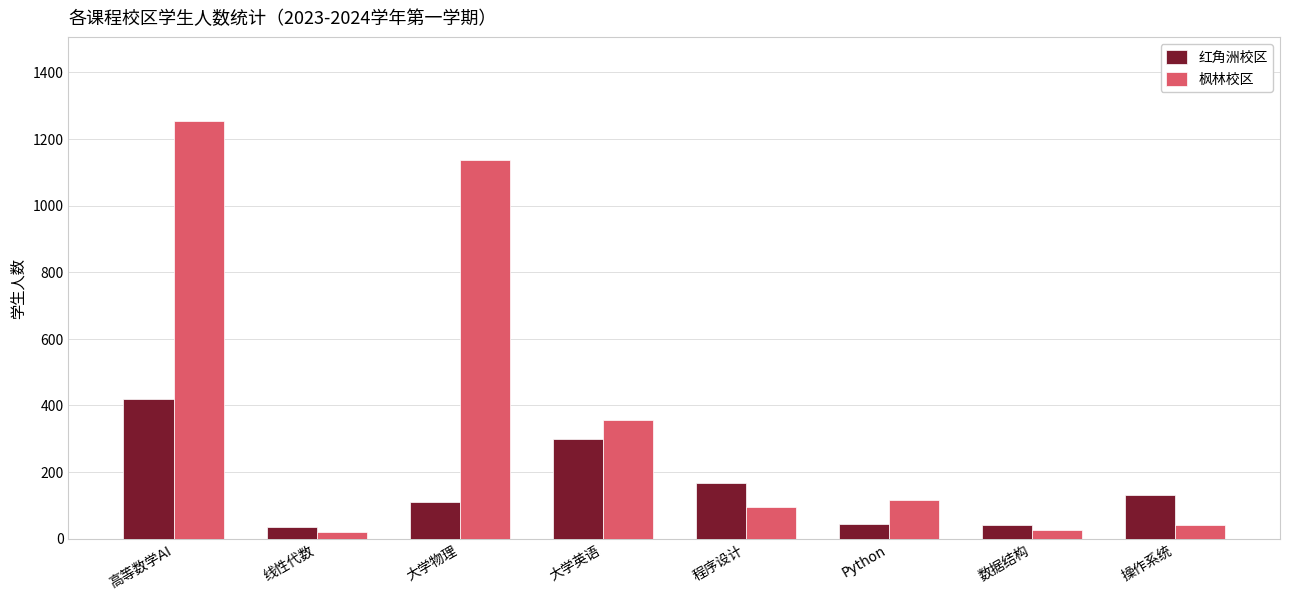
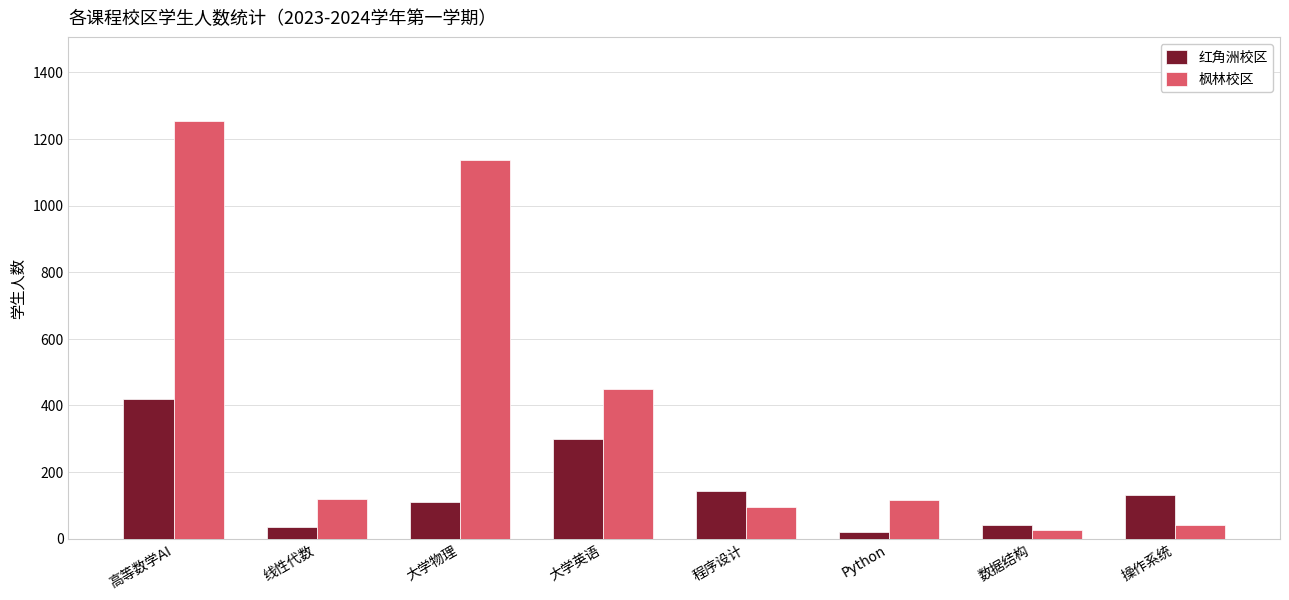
  {
    "红角洲校区": {
      "高等数学AI": 420,
      "线性代数": 40,
      "大学物理": 110,
      "大学英语": 300,
-     "程序设计": 170,
-     "Python": 50,
+     "程序设计": 140,
+     "Python": 20,
      "数据结构": 40,
      "操作系统": 130
    },
    "枫林校区": {
      "高等数学AI": 1250,
-     "线性代数": 20,
+     "线性代数": 120,
      "大学物理": 1140,
-     "大学英语": 360,
+     "大学英语": 450,
      "程序设计": 100,
      "Python": 120,
      "数据结构": 30,
      "操作系统": 40
    }
  }
